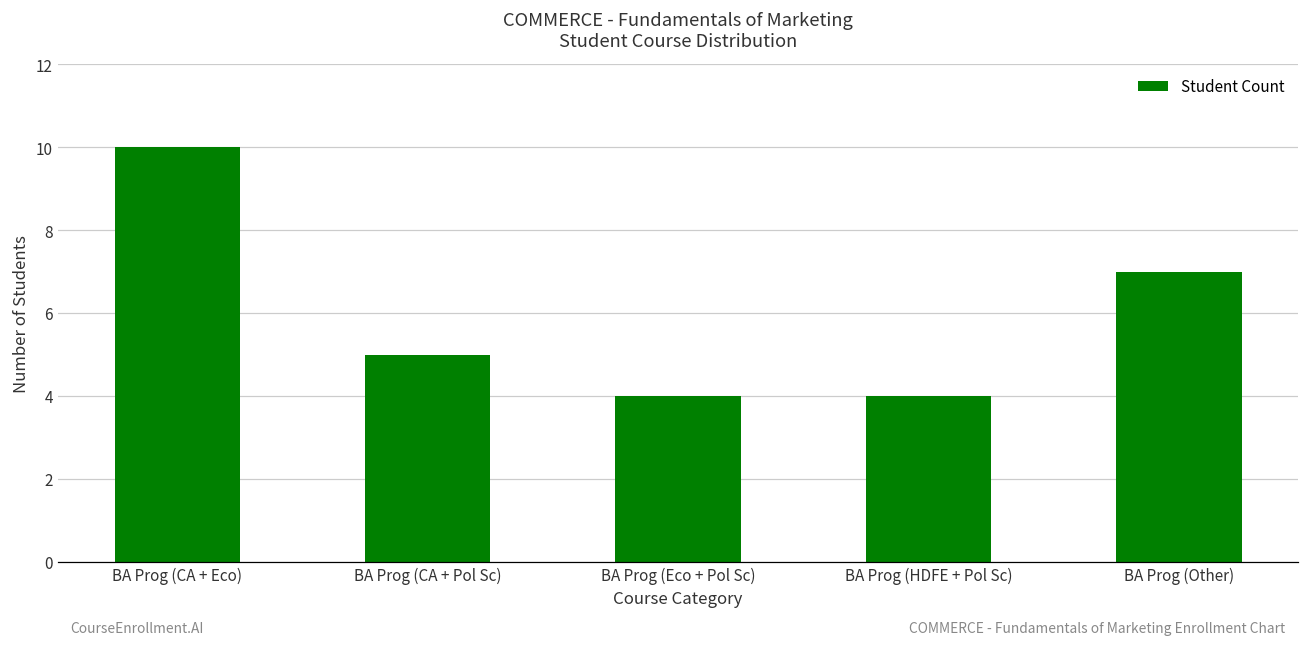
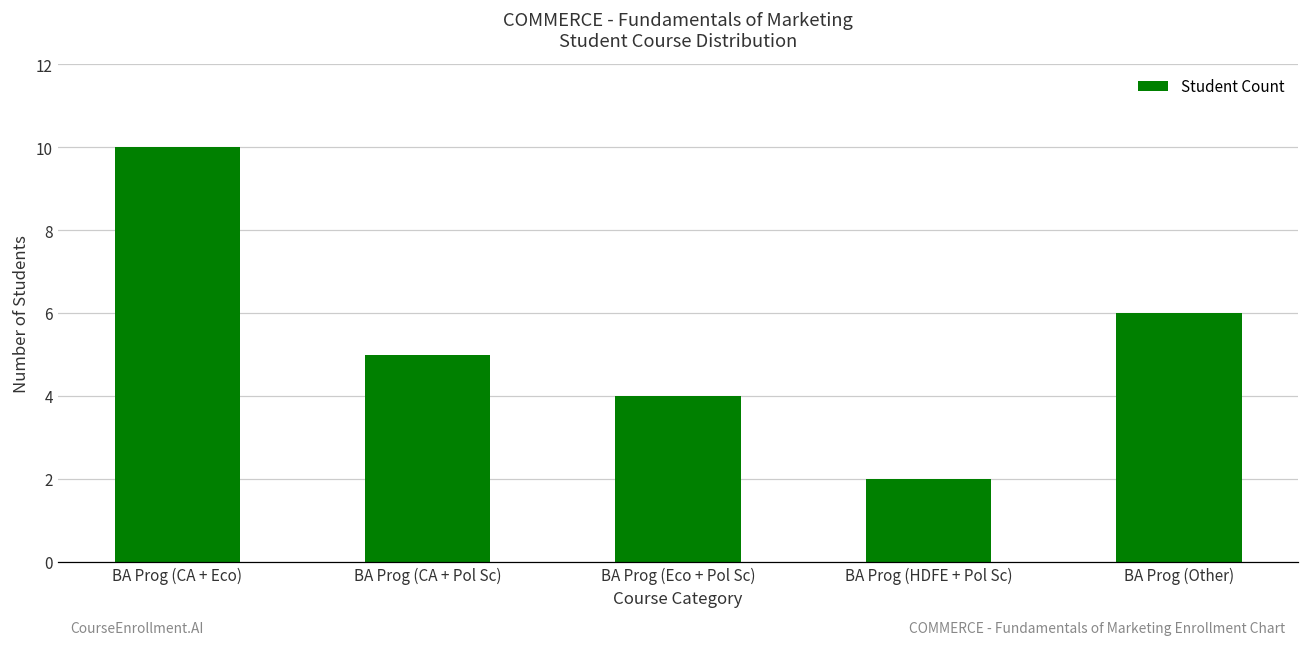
  {
    "BA Prog (CA + Eco)": 10,
    "BA Prog (CA + Pol Sc)": 5,
    "BA Prog (Eco + Pol Sc)": 4,
-   "BA Prog (HDFE + Pol Sc)": 4,
-   "BA Prog (Other)": 7
+   "BA Prog (HDFE + Pol Sc)": 2,
+   "BA Prog (Other)": 6
  }
